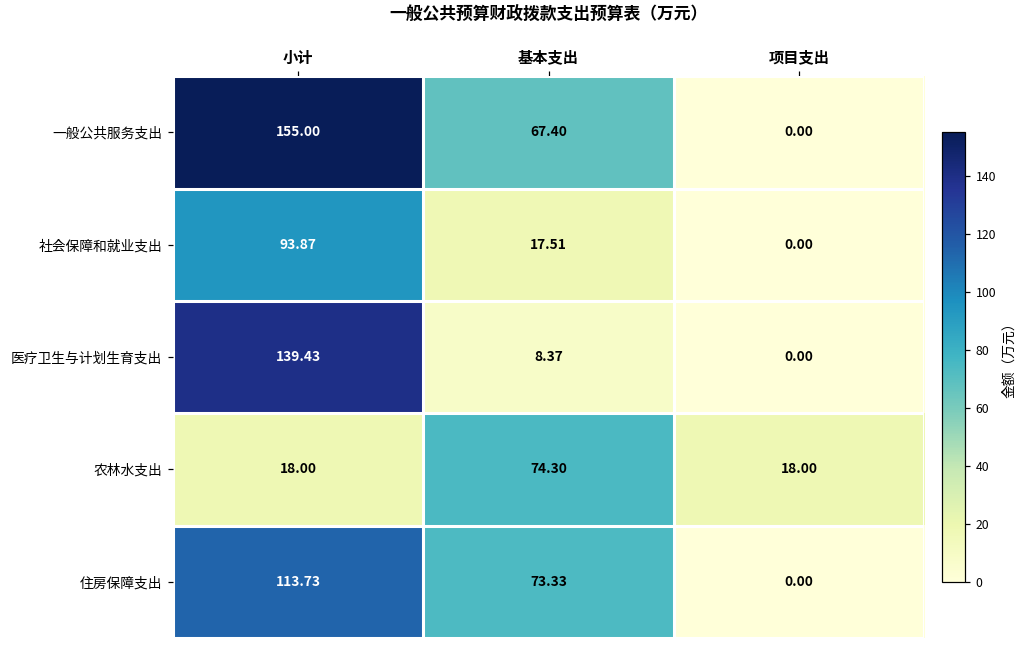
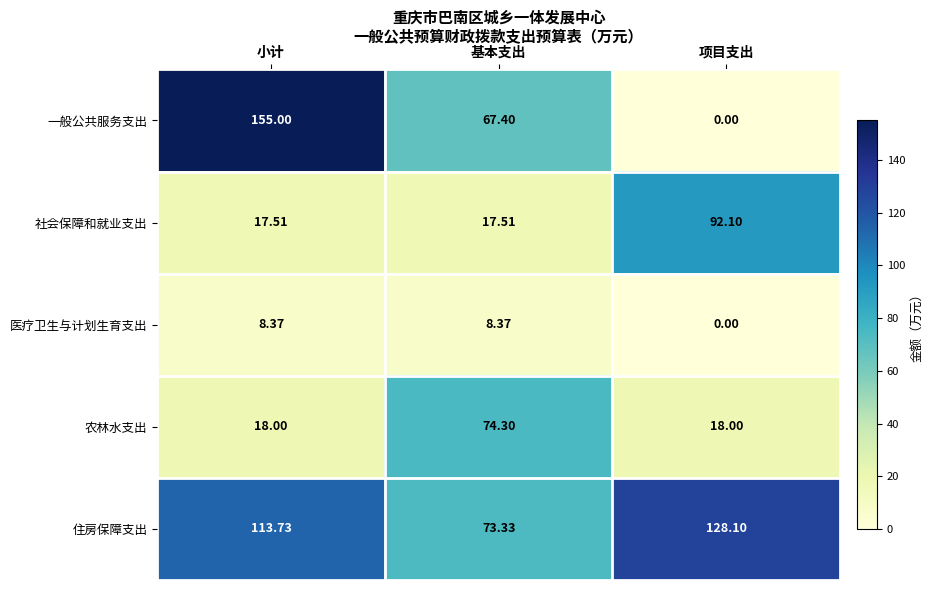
  {
    "一般公共服务支出": {
      "小计": 155.00,
      "基本支出": 67.40,
      "项目支出": 0.00
    },
    "社会保障和就业支出": {
-     "小计": 93.87,
+     "小计": 17.51,
      "基本支出": 17.51,
-     "项目支出": 0.00
+     "项目支出": 92.10
    },
    "医疗卫生与计划生育支出": {
-     "小计": 139.43,
+     "小计": 8.37,
      "基本支出": 8.37,
      "项目支出": 0.00
    },
    "农林水支出": {
      "小计": 18.00,
      "基本支出": 74.30,
      "项目支出": 18.00
    },
    "住房保障支出": {
      "小计": 113.73,
      "基本支出": 73.33,
-     "项目支出": 0.00
+     "项目支出": 128.10
    }
  }
